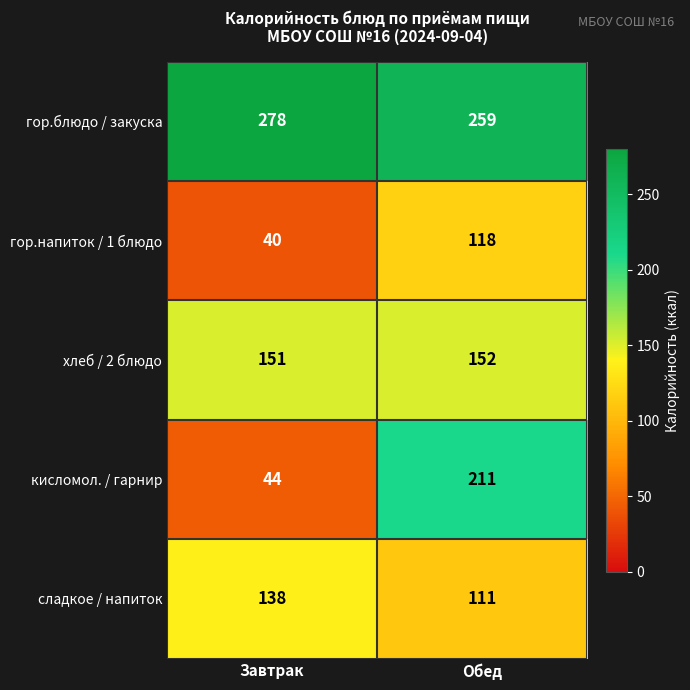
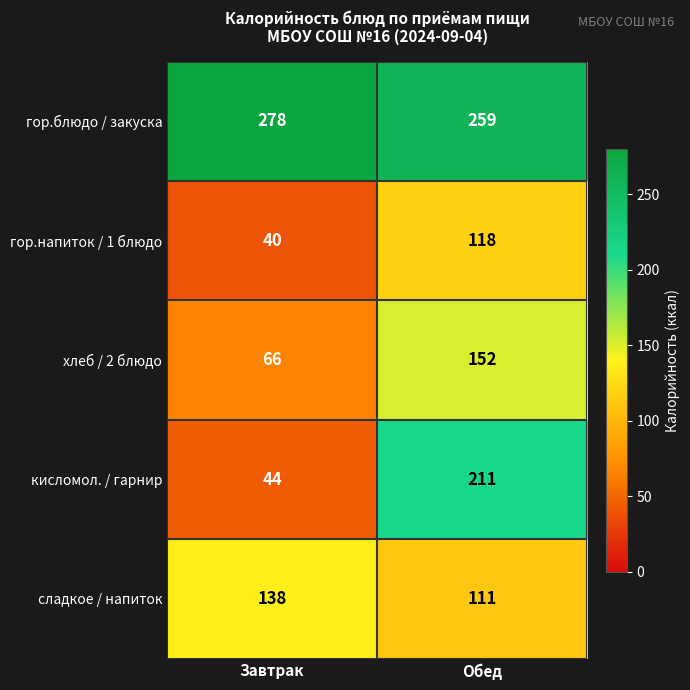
  {
    "гор.блюдо / закуска": {
      "Завтрак": 278,
      "Обед": 259
    },
    "гор.напиток / 1 блюдо": {
      "Завтрак": 40,
      "Обед": 118
    },
    "хлеб / 2 блюдо": {
-     "Завтрак": 151,
+     "Завтрак": 66,
      "Обед": 152
    },
    "кисломол. / гарнир": {
      "Завтрак": 44,
      "Обед": 211
    },
    "сладкое / напиток": {
      "Завтрак": 138,
      "Обед": 111
    }
  }
